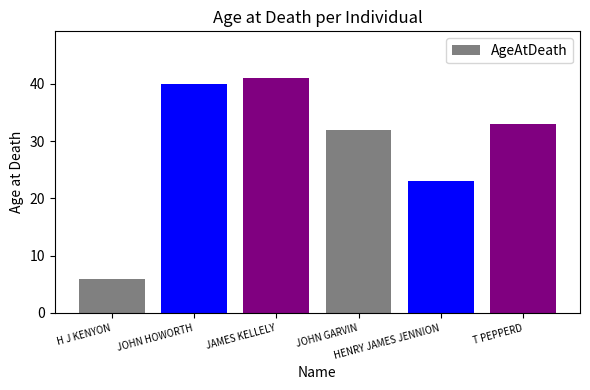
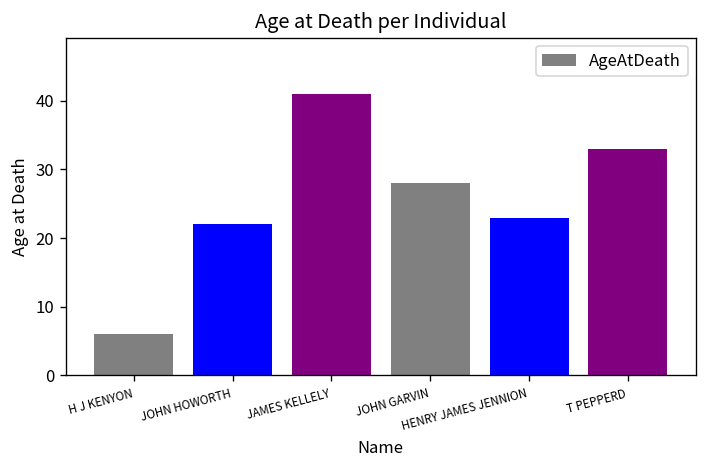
  {
    "H J KENYON": 6,
-   "JOHN HOWORTH": 40,
+   "JOHN HOWORTH": 22,
    "JAMES KELLELY": 41,
-   "JOHN GARVIN": 32,
+   "JOHN GARVIN": 28,
    "HENRY JAMES JENNION": 23,
    "T PEPPERD": 33
  }
